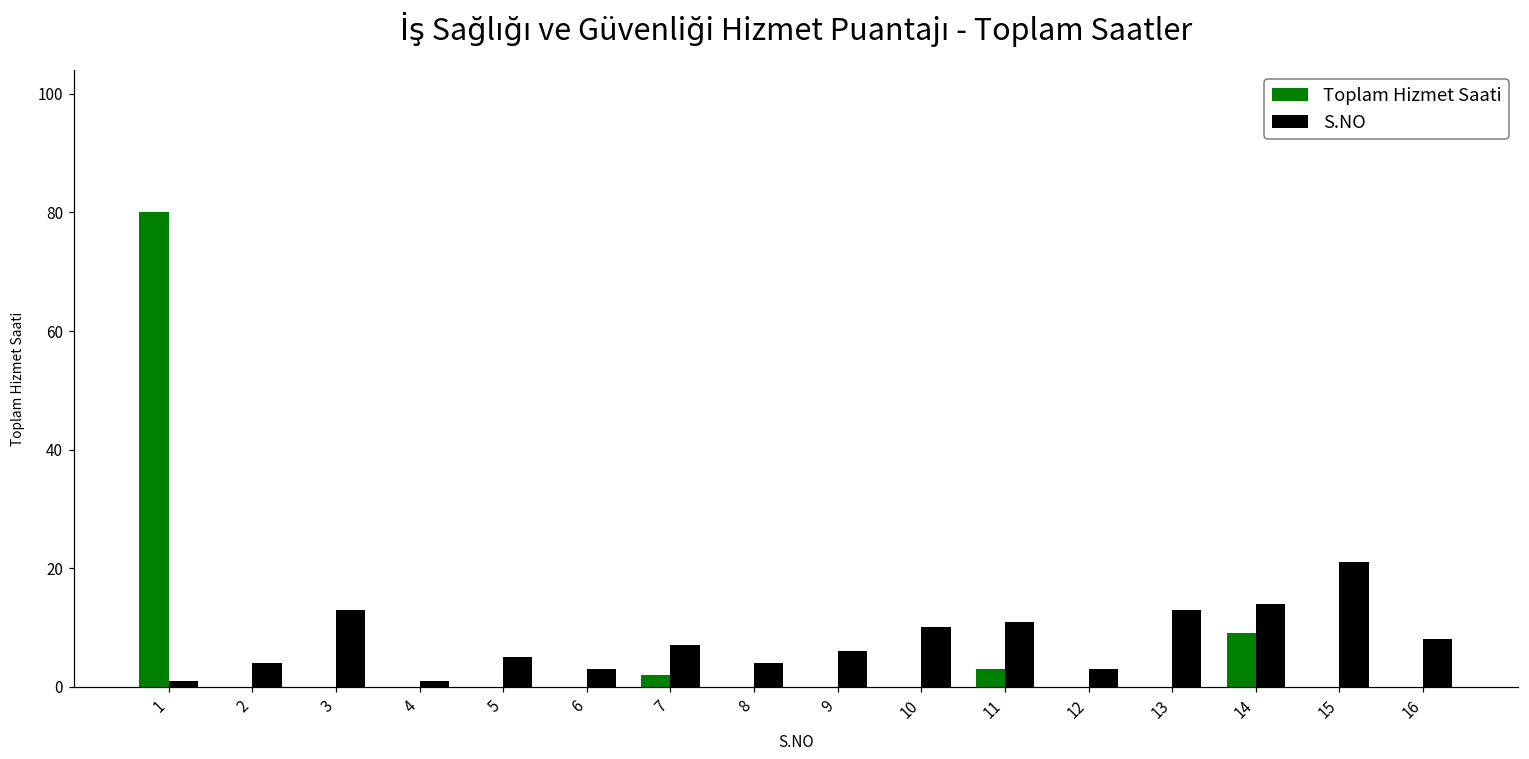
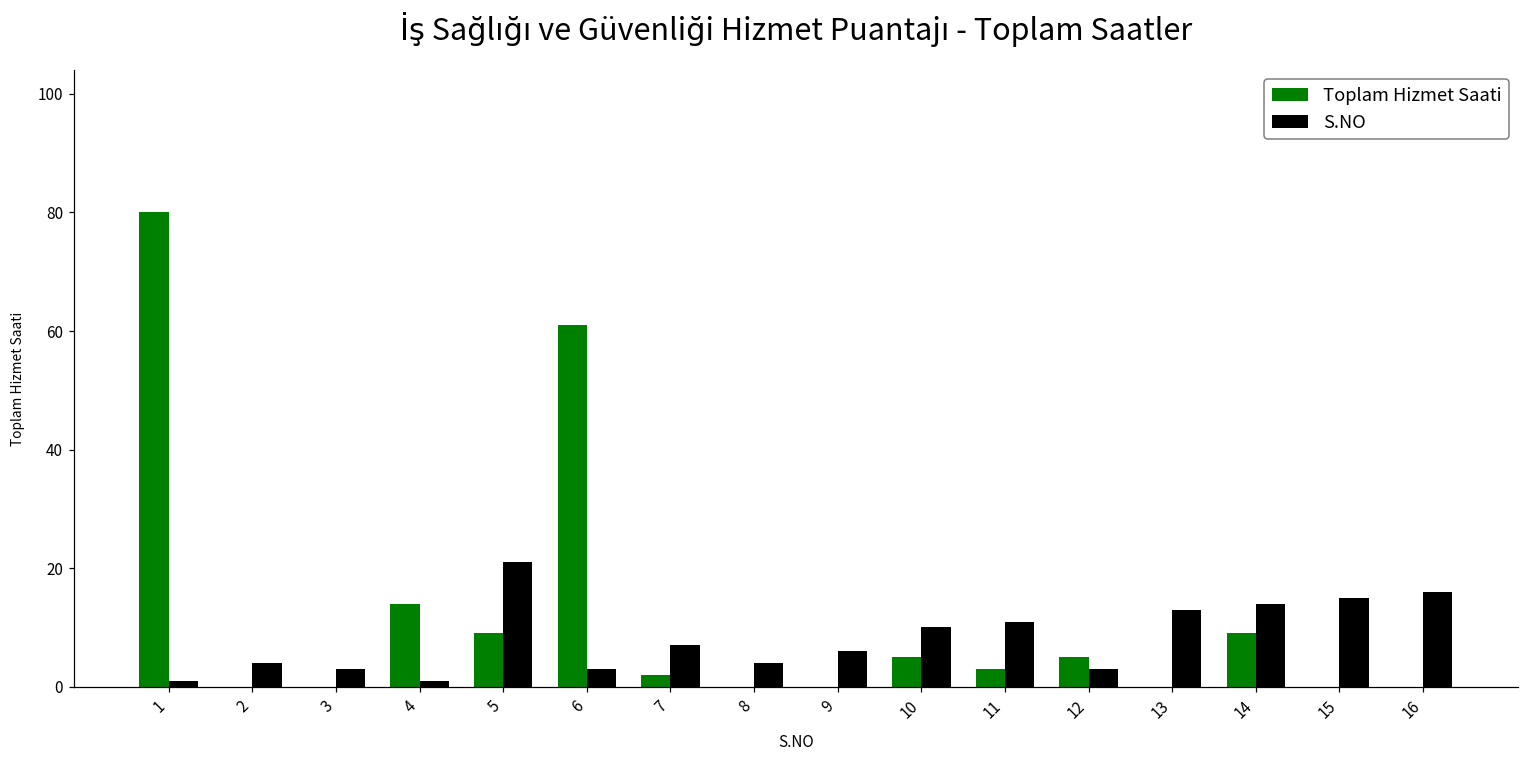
  {
    "Toplam Hizmet Saati": {
      "1": 80,
      "2": 0,
      "3": 0,
-     "4": 0,
-     "5": 0,
-     "6": 0,
+     "4": 14,
+     "5": 9,
+     "6": 61,
      "7": 2,
      "8": 0,
      "9": 0,
-     "10": 0,
+     "10": 5,
      "11": 3,
-     "12": 0,
+     "12": 5,
      "13": 0,
      "14": 9,
      "15": 0,
      "16": 0
    },
    "S.NO": {
      "1": 1,
      "2": 4,
-     "3": 13,
+     "3": 3,
      "4": 1,
-     "5": 5,
+     "5": 21,
      "6": 3,
      "7": 7,
      "8": 4,
      "9": 6,
      "10": 10,
      "11": 11,
      "12": 3,
      "13": 13,
      "14": 14,
-     "15": 21,
-     "16": 8
+     "15": 15,
+     "16": 16
    }
  }
